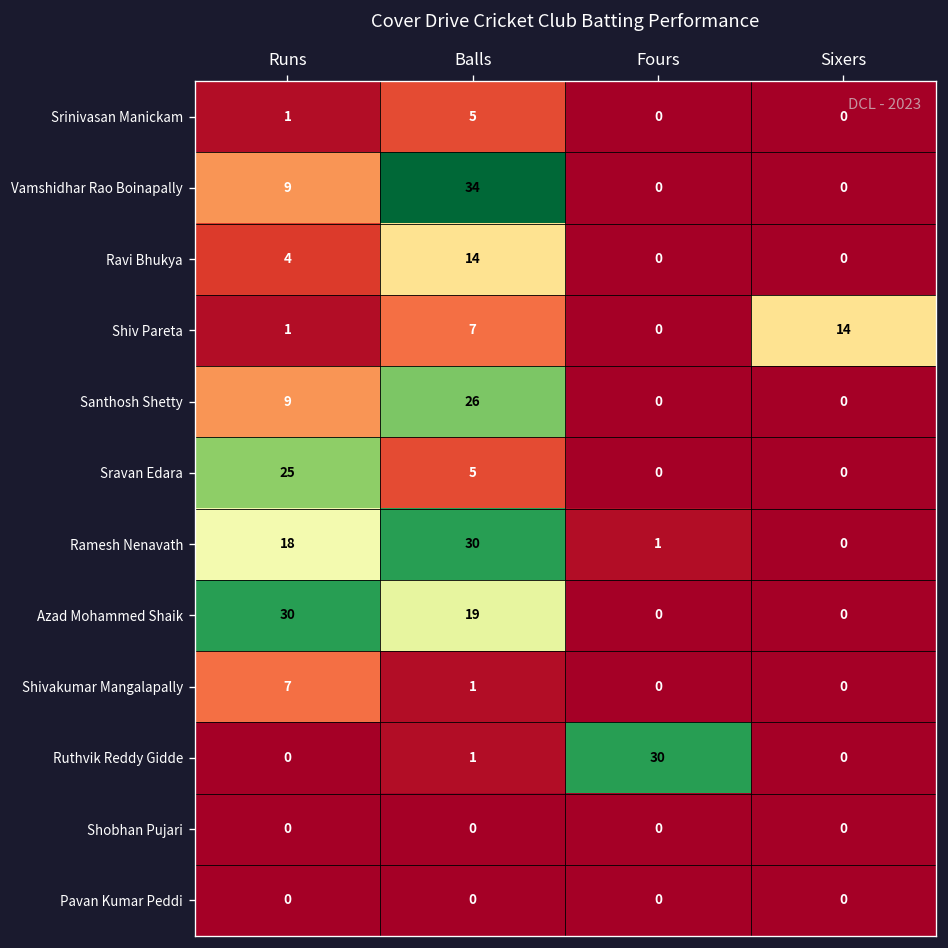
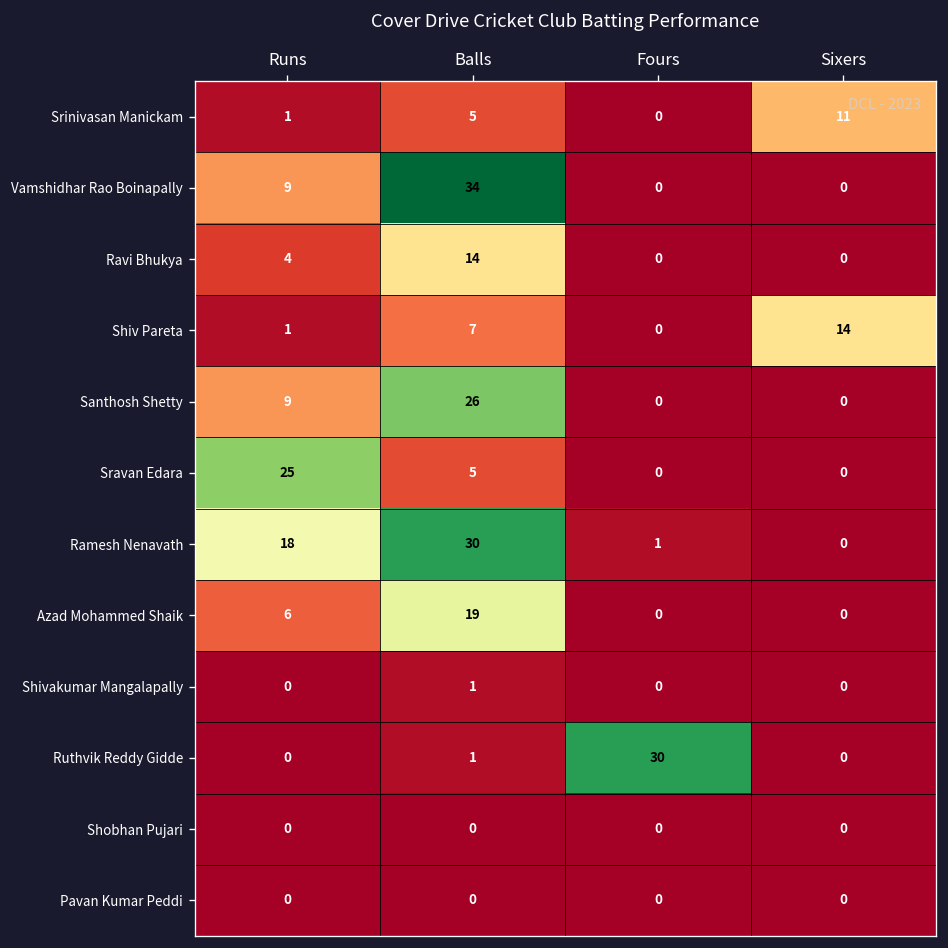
  {
    "Srinivasan Manickam": {
      "Runs": 1,
      "Balls": 5,
      "Fours": 0,
-     "Sixers": 0
+     "Sixers": 11
    },
    "Vamshidhar Rao Boinapally": {
      "Runs": 9,
      "Balls": 34,
      "Fours": 0,
      "Sixers": 0
    },
    "Ravi Bhukya": {
      "Runs": 4,
      "Balls": 14,
      "Fours": 0,
      "Sixers": 0
    },
    "Shiv Pareta": {
      "Runs": 1,
      "Balls": 7,
      "Fours": 0,
      "Sixers": 14
    },
    "Santhosh Shetty": {
      "Runs": 9,
      "Balls": 26,
      "Fours": 0,
      "Sixers": 0
    },
    "Sravan Edara": {
      "Runs": 25,
      "Balls": 5,
      "Fours": 0,
      "Sixers": 0
    },
    "Ramesh Nenavath": {
      "Runs": 18,
      "Balls": 30,
      "Fours": 1,
      "Sixers": 0
    },
    "Azad Mohammed Shaik": {
-     "Runs": 30,
+     "Runs": 6,
      "Balls": 19,
      "Fours": 0,
      "Sixers": 0
    },
    "Shivakumar Mangalapally": {
-     "Runs": 7,
+     "Runs": 0,
      "Balls": 1,
      "Fours": 0,
      "Sixers": 0
    },
    "Ruthvik Reddy Gidde": {
      "Runs": 0,
      "Balls": 1,
      "Fours": 30,
      "Sixers": 0
    },
    "Shobhan Pujari": {
      "Runs": 0,
      "Balls": 0,
      "Fours": 0,
      "Sixers": 0
    },
    "Pavan Kumar Peddi": {
      "Runs": 0,
      "Balls": 0,
      "Fours": 0,
      "Sixers": 0
    }
  }
